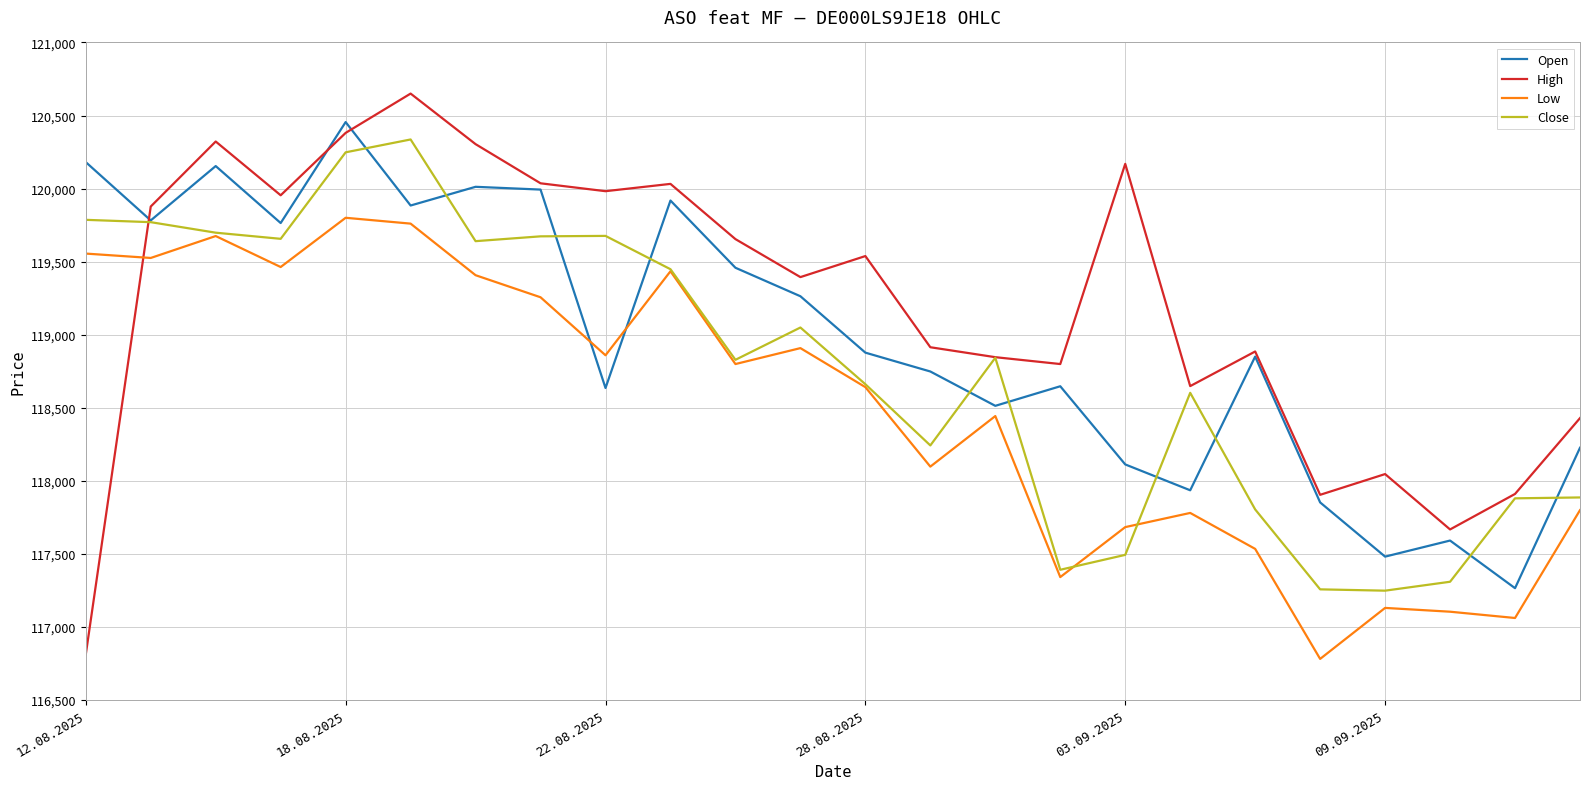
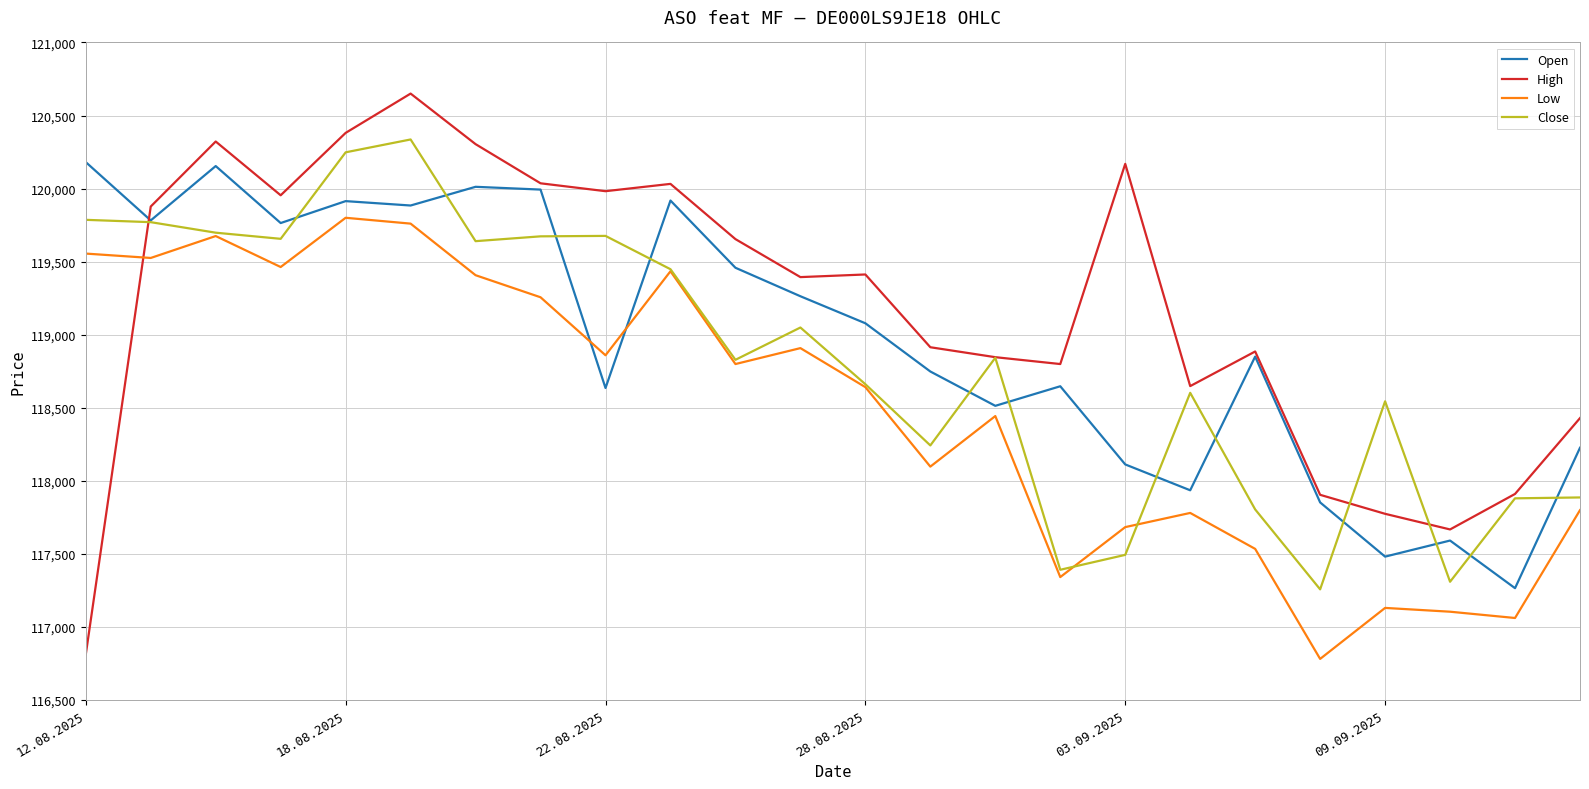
  {
    "Open": {
      "12.08.2025": "120,180",
-     "18.08.2025": "120,460",
+     "18.08.2025": "119,910",
      "22.08.2025": "118,640",
-     "28.08.2025": "118,880",
+     "28.08.2025": "119,080",
      "03.09.2025": "118,110",
      "09.09.2025": "117,480"
    },
    "High": {
      "12.08.2025": "116,810",
      "18.08.2025": "120,380",
      "22.08.2025": "119,980",
-     "28.08.2025": "119,540",
+     "28.08.2025": "119,410",
      "03.09.2025": "120,170",
-     "09.09.2025": "118,050"
+     "09.09.2025": "117,770"
    },
    "Low": {
      "12.08.2025": "119,560",
      "18.08.2025": "119,800",
      "22.08.2025": "118,860",
      "28.08.2025": "118,640",
      "03.09.2025": "117,680",
      "09.09.2025": "117,130"
    },
    "Close": {
      "12.08.2025": "119,790",
      "18.08.2025": "120,250",
      "22.08.2025": "119,680",
      "28.08.2025": "118,660",
      "03.09.2025": "117,490",
-     "09.09.2025": "117,250"
+     "09.09.2025": "118,540"
    }
  }
